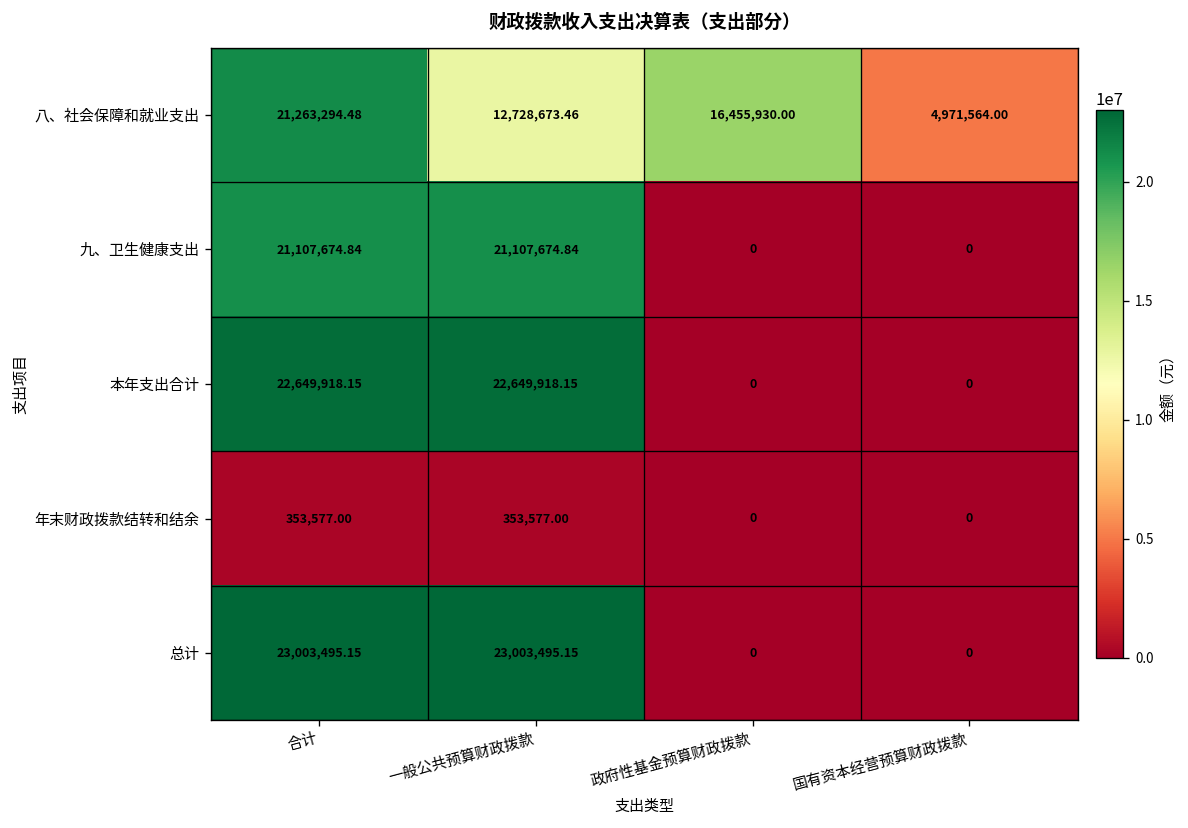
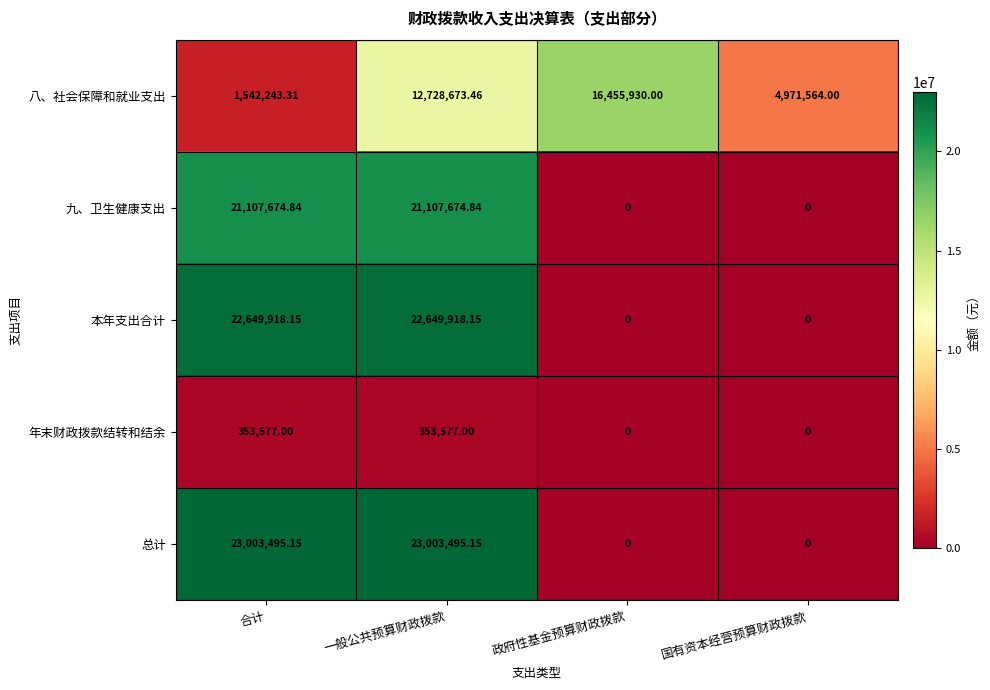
  {
    "八、社会保障和就业支出": {
-     "合计": "21,263,294.48",
+     "合计": "1,542,243.31",
      "一般公共预算财政拨款": "12,728,673.46",
      "政府性基金预算财政拨款": "16,455,930.00",
      "国有资本经营预算财政拨款": "4,971,564.00"
    },
    "九、卫生健康支出": {
      "合计": "21,107,674.84",
      "一般公共预算财政拨款": "21,107,674.84",
      "政府性基金预算财政拨款": "0",
      "国有资本经营预算财政拨款": "0"
    },
    "本年支出合计": {
      "合计": "22,649,918.15",
      "一般公共预算财政拨款": "22,649,918.15",
      "政府性基金预算财政拨款": "0",
      "国有资本经营预算财政拨款": "0"
    },
    "年末财政拨款结转和结余": {
      "合计": "353,577.00",
      "一般公共预算财政拨款": "353,577.00",
      "政府性基金预算财政拨款": "0",
      "国有资本经营预算财政拨款": "0"
    },
    "总计": {
      "合计": "23,003,495.15",
      "一般公共预算财政拨款": "23,003,495.15",
      "政府性基金预算财政拨款": "0",
      "国有资本经营预算财政拨款": "0"
    }
  }
